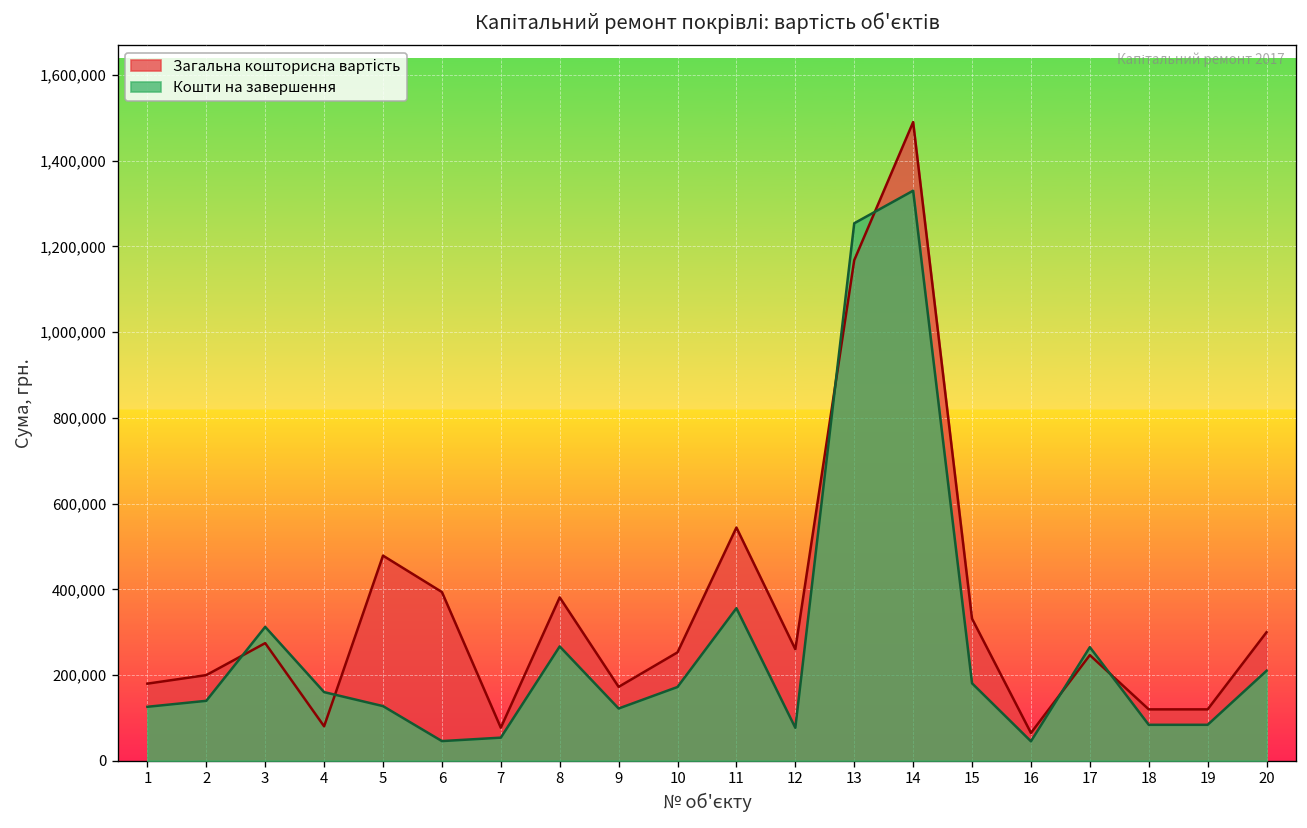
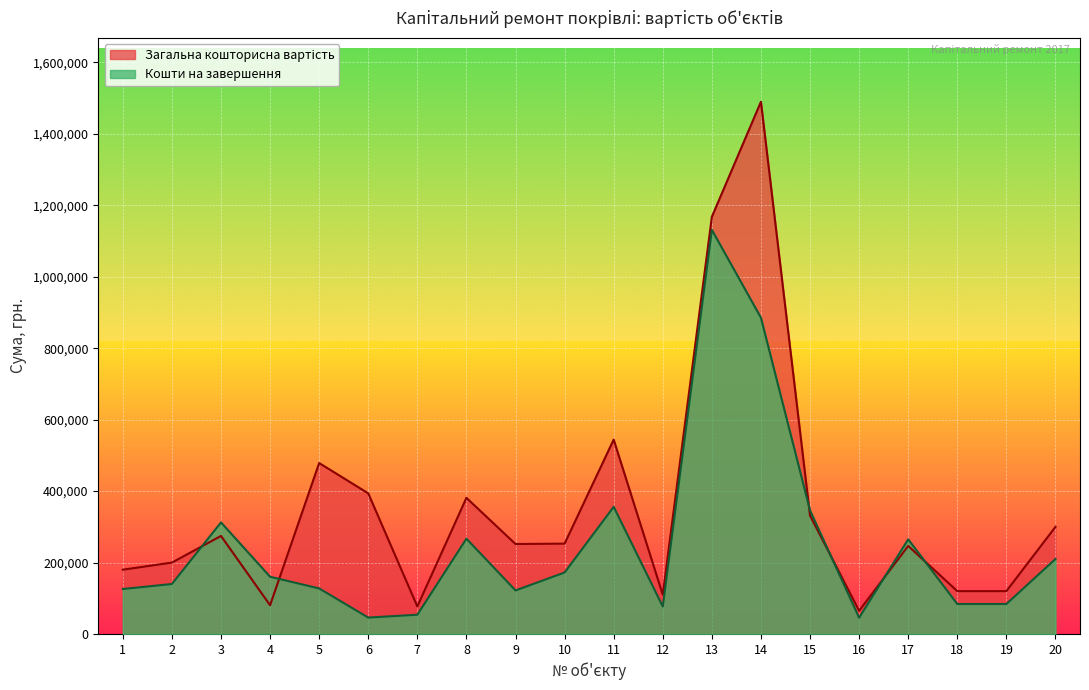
  {
    "Загальна кошторисна вартість": {
      "1": "180,000",
      "2": "200,000",
      "3": "270,000",
      "4": "80,000",
      "5": "480,000",
      "6": "390,000",
      "7": "80,000",
      "8": "380,000",
-     "9": "170,000",
+     "9": "250,000",
      "10": "250,000",
      "11": "540,000",
-     "12": "260,000",
+     "12": "110,000",
      "13": "1,170,000",
      "14": "1,490,000",
      "15": "330,000",
      "16": "70,000",
      "17": "250,000",
      "18": "120,000",
      "19": "120,000",
      "20": "300,000"
    },
    "Кошти на завершення": {
      "1": "130,000",
      "2": "140,000",
      "3": "310,000",
      "4": "160,000",
      "5": "130,000",
      "6": "50,000",
      "7": "50,000",
      "8": "270,000",
      "9": "120,000",
      "10": "170,000",
      "11": "360,000",
      "12": "80,000",
-     "13": "1,250,000",
-     "14": "1,330,000",
-     "15": "180,000",
+     "13": "1,130,000",
+     "14": "890,000",
+     "15": "350,000",
      "16": "50,000",
      "17": "270,000",
      "18": "80,000",
      "19": "80,000",
      "20": "210,000"
    }
  }
